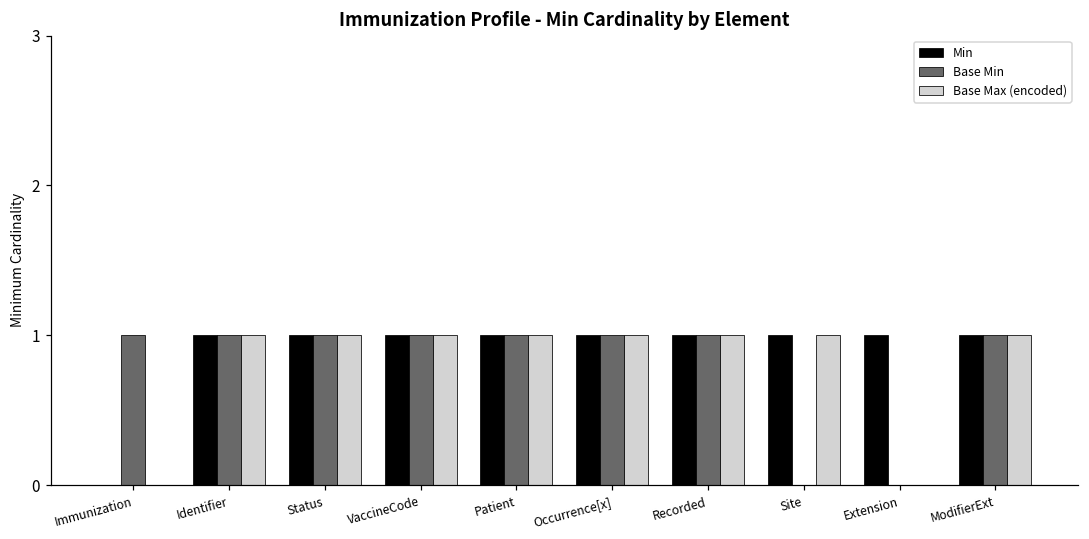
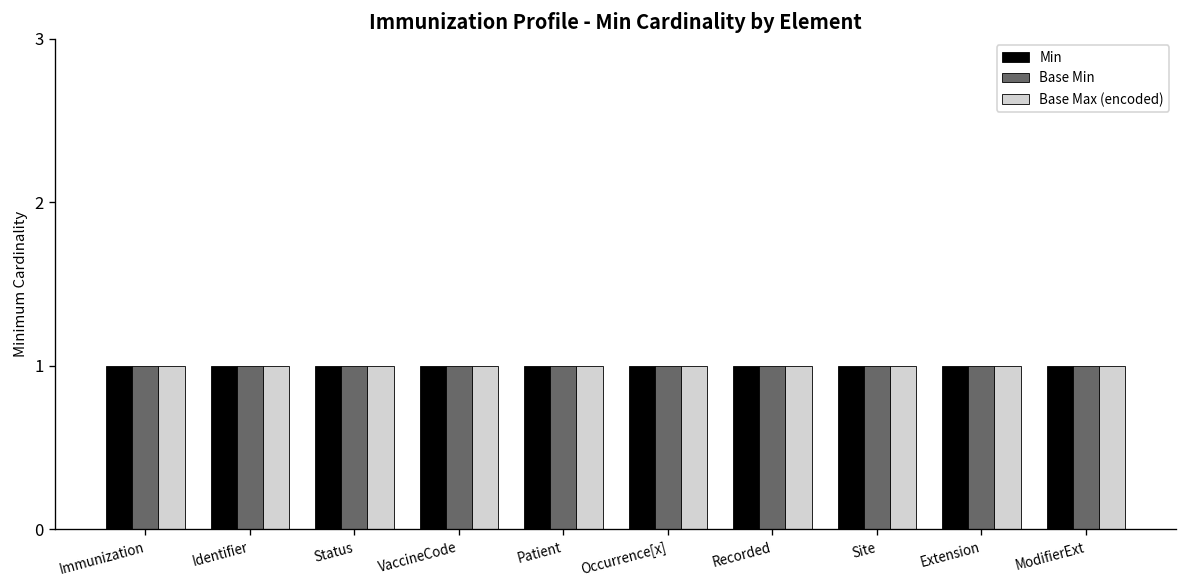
  {
    "Min": {
-     "Immunization": 0,
+     "Immunization": 1,
      "Identifier": 1,
      "Status": 1,
      "VaccineCode": 1,
      "Patient": 1,
      "Occurrence[x]": 1,
      "Recorded": 1,
      "Site": 1,
      "Extension": 1,
      "ModifierExt": 1
    },
    "Base Min": {
      "Immunization": 1,
      "Identifier": 1,
      "Status": 1,
      "VaccineCode": 1,
      "Patient": 1,
      "Occurrence[x]": 1,
      "Recorded": 1,
-     "Site": 0,
-     "Extension": 0,
+     "Site": 1,
+     "Extension": 1,
      "ModifierExt": 1
    },
    "Base Max (encoded)": {
-     "Immunization": 0,
+     "Immunization": 1,
      "Identifier": 1,
      "Status": 1,
      "VaccineCode": 1,
      "Patient": 1,
      "Occurrence[x]": 1,
      "Recorded": 1,
      "Site": 1,
-     "Extension": 0,
+     "Extension": 1,
      "ModifierExt": 1
    }
  }
